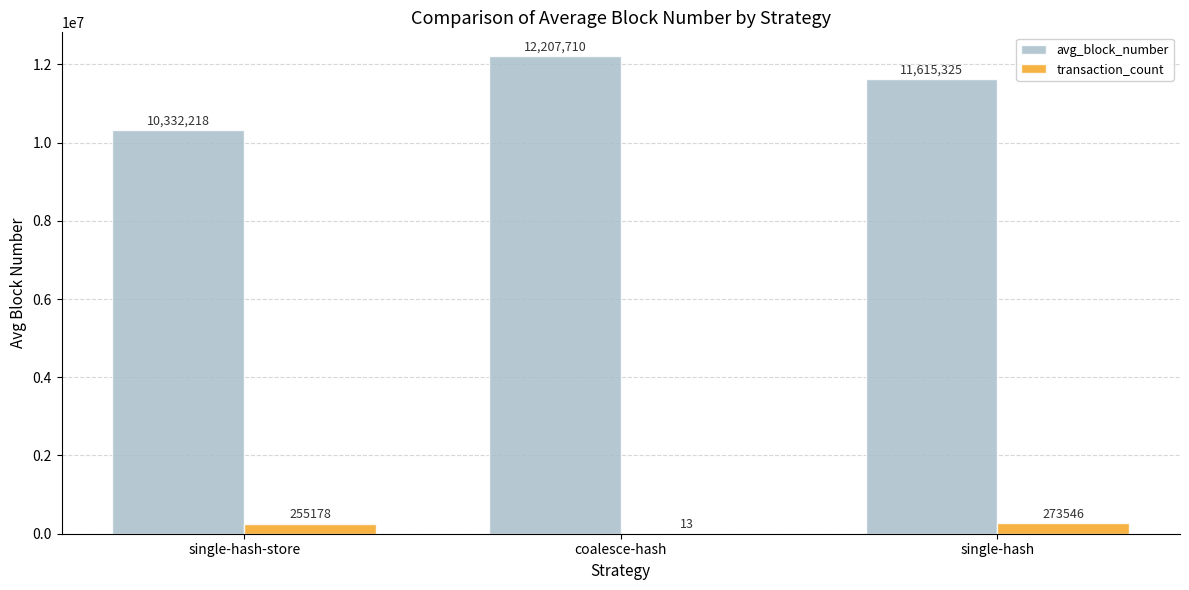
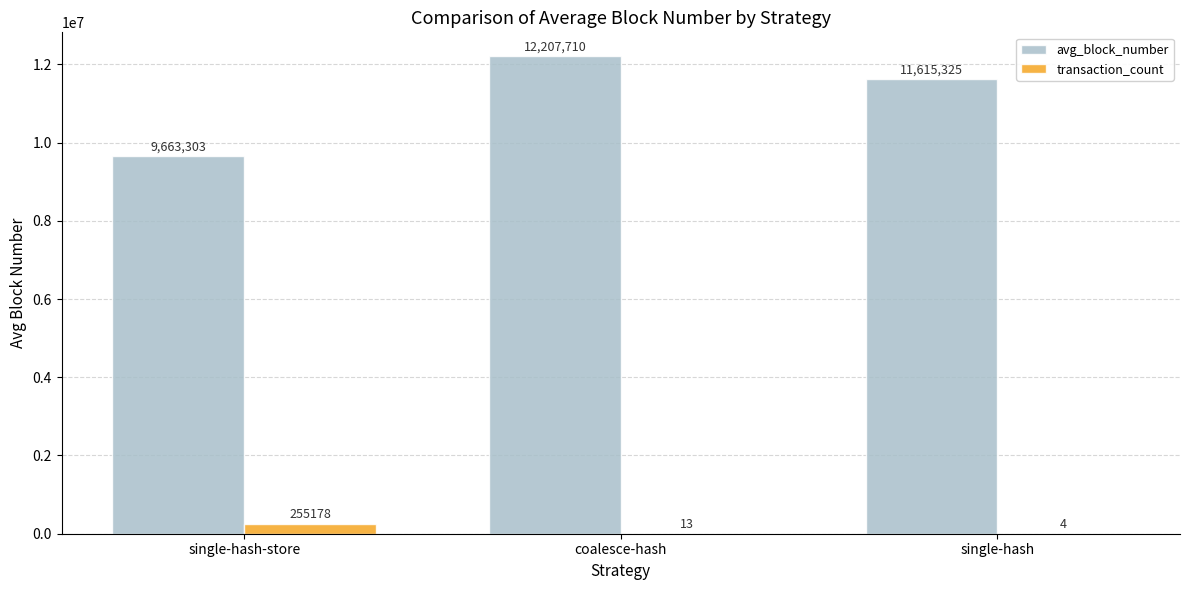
  {
    "avg_block_number": {
-     "single-hash-store": "10,332,218",
+     "single-hash-store": "9,663,303",
      "coalesce-hash": "12,207,710",
      "single-hash": "11,615,325"
    },
    "transaction_count": {
      "single-hash-store": "255178",
      "coalesce-hash": "13",
-     "single-hash": "273546"
+     "single-hash": "4"
    }
  }
